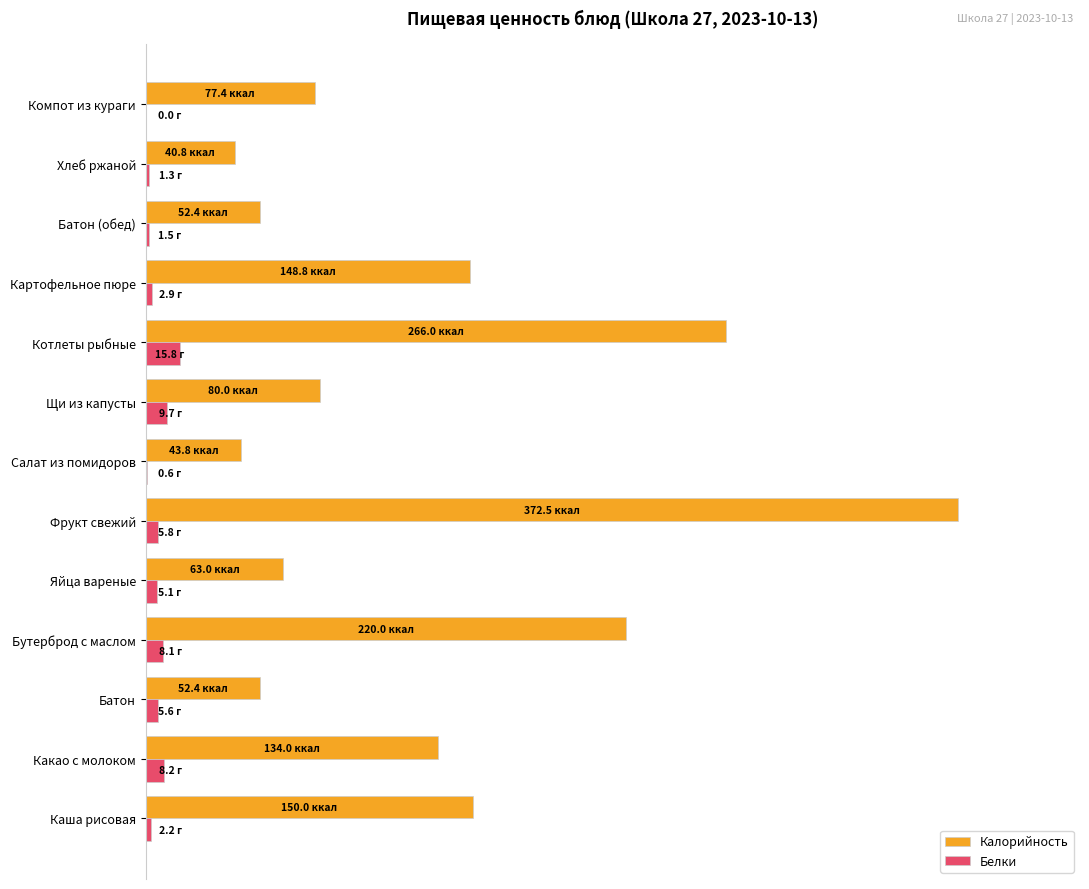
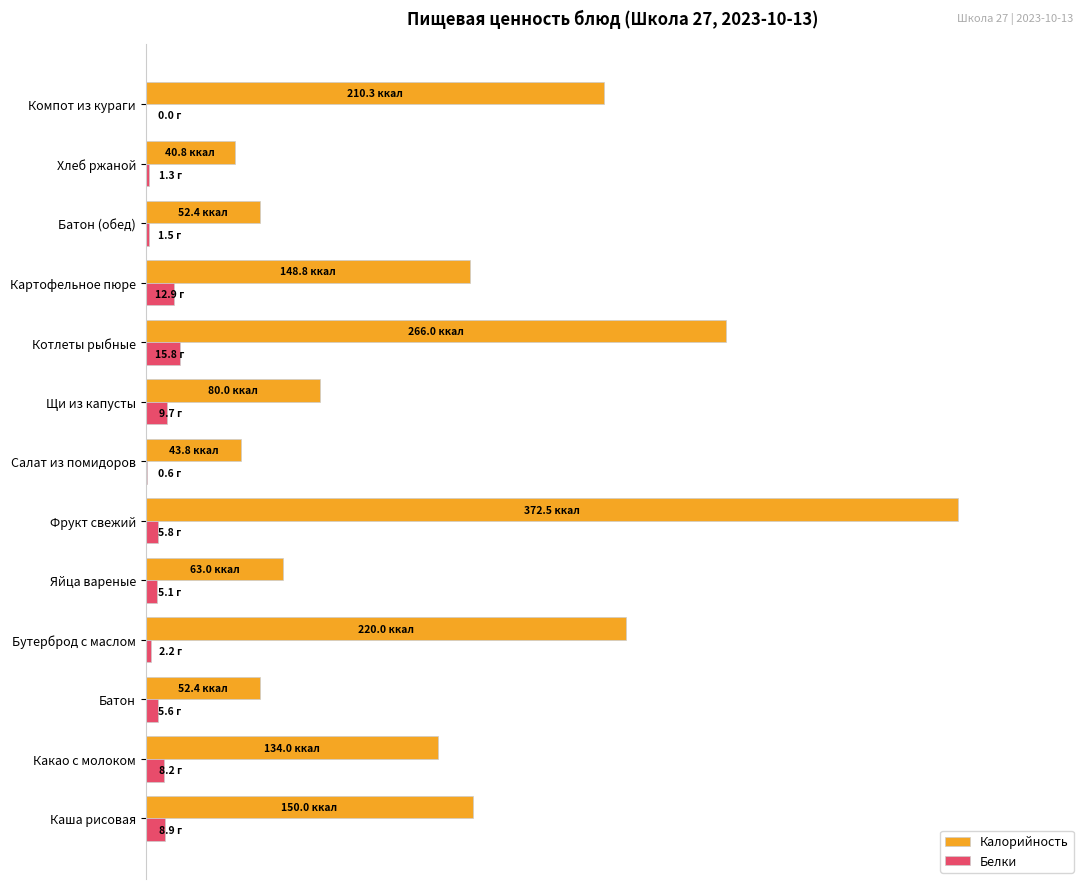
  {
    "Калорийность": {
-     "Компот из кураги": 77.4
+     "Компот из кураги": 210.3
    },
    "Белки": {
      "Компот из кураги": 0.0,
-     "Картофельное пюре": 2.9,
-     "Бутерброд с маслом": 8.1,
-     "Каша рисовая": 2.2
+     "Картофельное пюре": 12.9,
+     "Бутерброд с маслом": 2.2,
+     "Каша рисовая": 8.9
    }
  }
